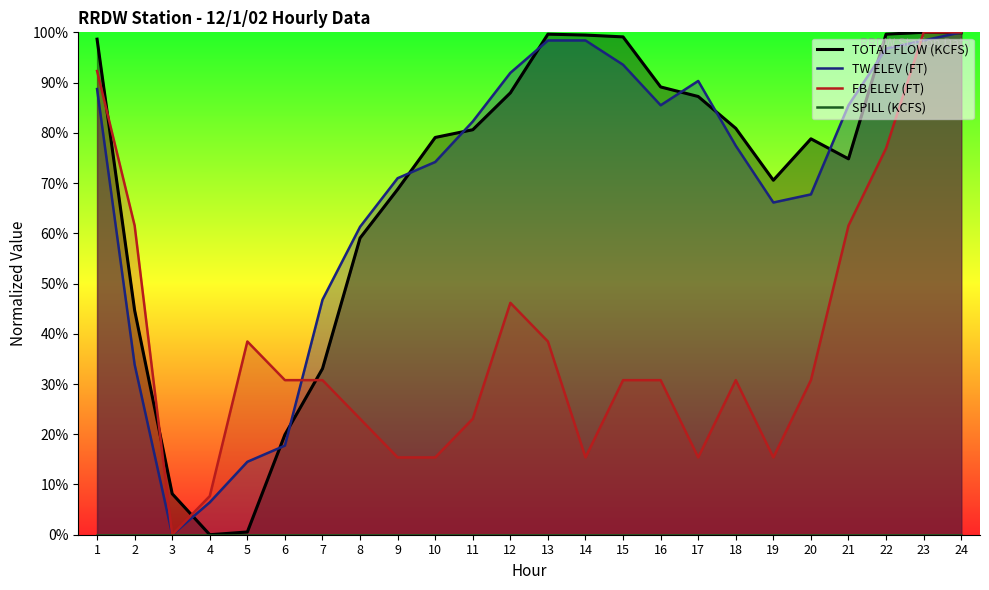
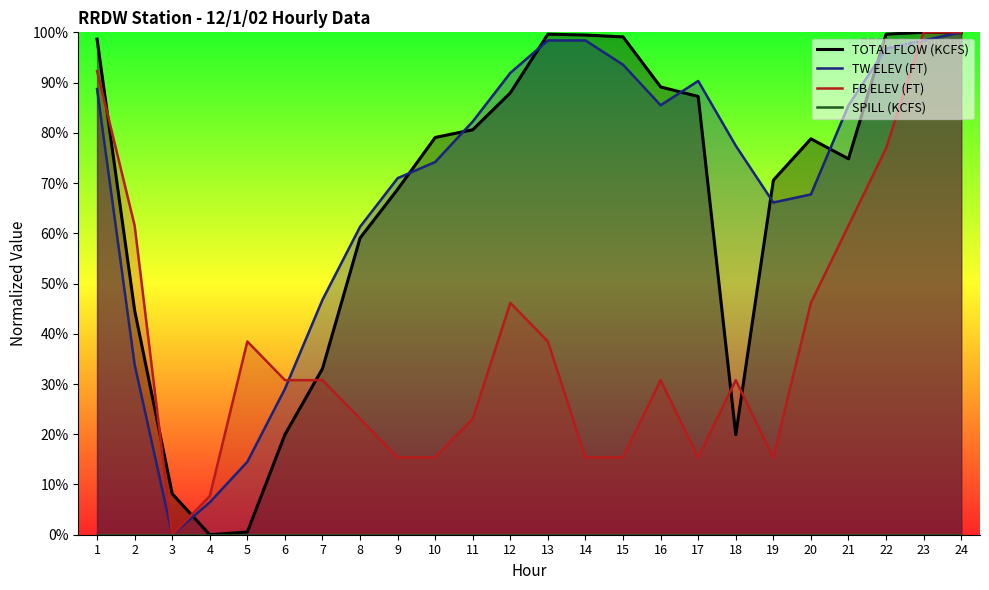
  {
    "TOTAL FLOW (KCFS)": {
      "1": "99%",
      "2": "45%",
      "3": "8%",
      "5": "1%",
      "6": "20%",
      "7": "33%",
      "8": "59%",
      "9": "69%",
      "10": "79%",
      "11": "81%",
      "12": "88%",
      "13": "100%",
      "14": "99%",
      "15": "99%",
      "16": "89%",
      "17": "87%",
-     "18": "81%",
+     "18": "20%",
      "19": "71%",
      "20": "79%",
      "21": "75%",
      "22": "100%"
    },
    "TW ELEV (FT)": {
      "1": "89%",
      "2": "34%",
      "4": "6%",
      "5": "15%",
-     "6": "18%",
+     "6": "29%",
      "7": "47%",
      "8": "61%",
      "9": "71%",
      "10": "74%",
      "11": "82%",
      "12": "92%",
      "13": "98%",
      "14": "98%",
      "15": "94%",
      "16": "85%",
      "17": "90%",
      "18": "77%",
      "19": "66%",
      "20": "68%"
    },
    "FB ELEV (FT)": {
      "1": "92%",
      "2": "62%",
      "4": "8%",
      "5": "38%",
      "6": "31%",
      "7": "31%",
      "8": "23%",
      "9": "15%",
      "10": "15%",
      "11": "23%",
      "12": "46%",
      "13": "38%",
      "14": "15%",
-     "15": "31%",
+     "15": "15%",
      "16": "31%",
      "17": "15%",
      "18": "31%",
      "19": "15%",
-     "20": "31%",
+     "20": "46%",
      "21": "62%",
      "22": "77%"
    },
    "SPILL (KCFS)": {
      "1": "0%",
      "2": "0%",
      "5": "0%",
      "6": "0%",
      "7": "0%",
      "8": "0%",
      "9": "0%",
      "10": "0%",
      "11": "0%",
      "12": "0%",
      "13": "0%",
      "14": "0%",
      "15": "0%",
      "16": "0%",
      "17": "0%",
      "18": "0%",
      "19": "0%",
      "20": "0%",
      "21": "0%",
      "22": "0%",
      "23": "0%",
      "24": "0%"
    }
  }
